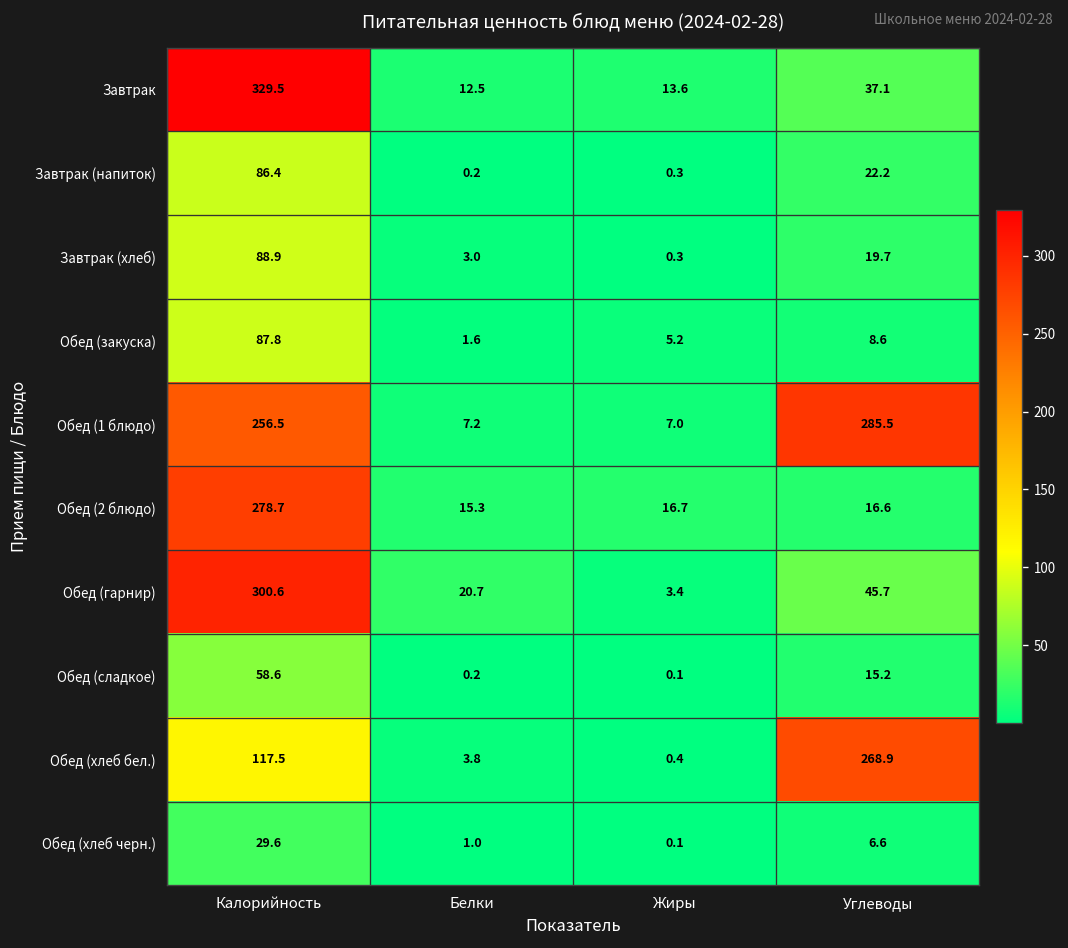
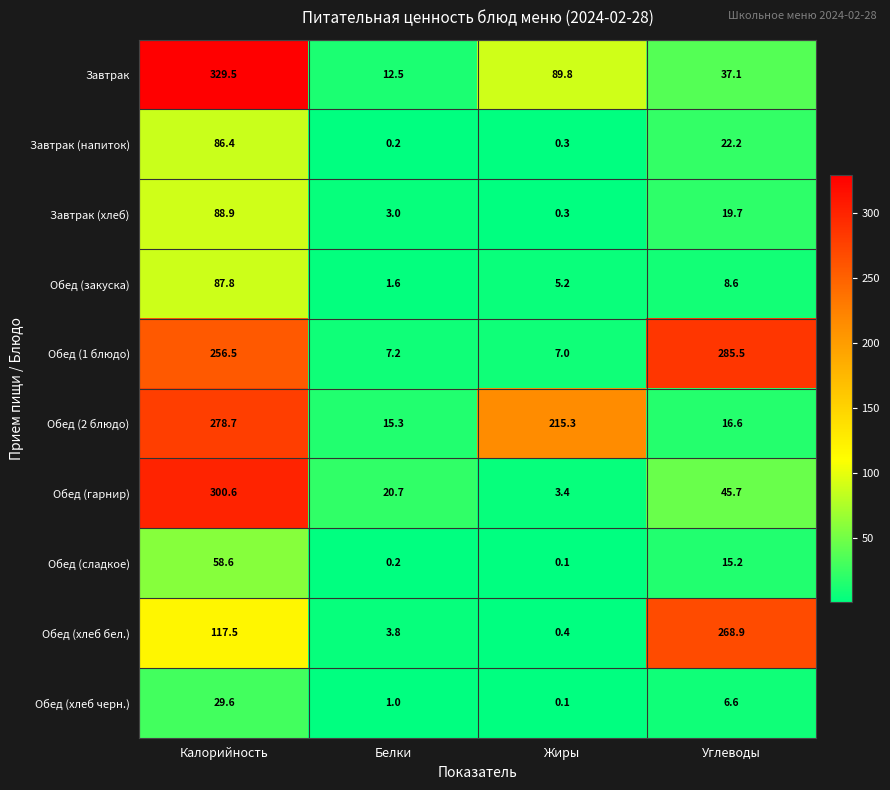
  {
    "Завтрак": {
      "Калорийность": 329.5,
      "Белки": 12.5,
-     "Жиры": 13.6,
+     "Жиры": 89.8,
      "Углеводы": 37.1
    },
    "Завтрак (напиток)": {
      "Калорийность": 86.4,
      "Белки": 0.2,
      "Жиры": 0.3,
      "Углеводы": 22.2
    },
    "Завтрак (хлеб)": {
      "Калорийность": 88.9,
      "Белки": 3.0,
      "Жиры": 0.3,
      "Углеводы": 19.7
    },
    "Обед (закуска)": {
      "Калорийность": 87.8,
      "Белки": 1.6,
      "Жиры": 5.2,
      "Углеводы": 8.6
    },
    "Обед (1 блюдо)": {
      "Калорийность": 256.5,
      "Белки": 7.2,
      "Жиры": 7.0,
      "Углеводы": 285.5
    },
    "Обед (2 блюдо)": {
      "Калорийность": 278.7,
      "Белки": 15.3,
-     "Жиры": 16.7,
+     "Жиры": 215.3,
      "Углеводы": 16.6
    },
    "Обед (гарнир)": {
      "Калорийность": 300.6,
      "Белки": 20.7,
      "Жиры": 3.4,
      "Углеводы": 45.7
    },
    "Обед (сладкое)": {
      "Калорийность": 58.6,
      "Белки": 0.2,
      "Жиры": 0.1,
      "Углеводы": 15.2
    },
    "Обед (хлеб бел.)": {
      "Калорийность": 117.5,
      "Белки": 3.8,
      "Жиры": 0.4,
      "Углеводы": 268.9
    },
    "Обед (хлеб черн.)": {
      "Калорийность": 29.6,
      "Белки": 1.0,
      "Жиры": 0.1,
      "Углеводы": 6.6
    }
  }
